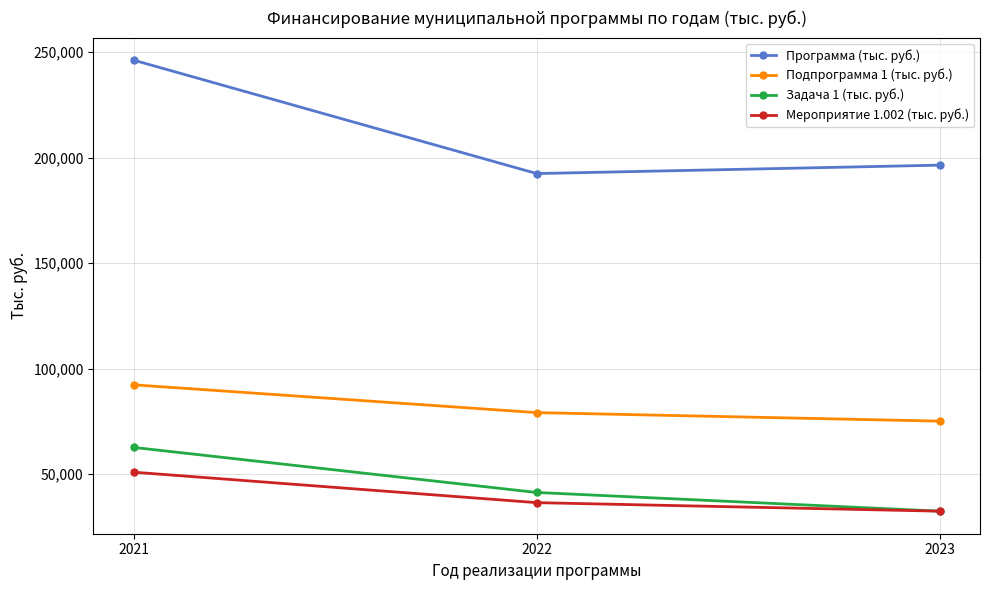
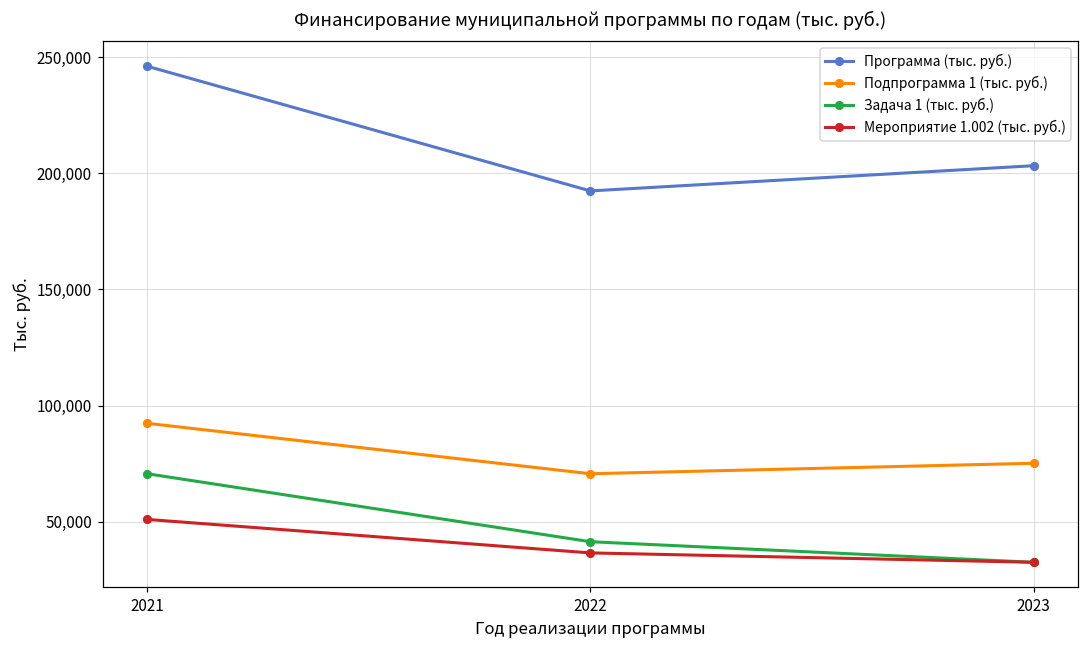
  {
    "Программа (тыс. руб.)": {
      "2021": "246,000",
      "2022": "192,000",
-     "2023": "196,000"
+     "2023": "203,000"
    },
    "Подпрограмма 1 (тыс. руб.)": {
      "2021": "92,000",
-     "2022": "79,000",
+     "2022": "71,000",
      "2023": "75,000"
    },
    "Задача 1 (тыс. руб.)": {
-     "2021": "63,000",
+     "2021": "71,000",
      "2022": "41,000"
    },
    "Мероприятие 1.002 (тыс. руб.)": {
      "2021": "51,000",
      "2022": "37,000"
    }
  }
